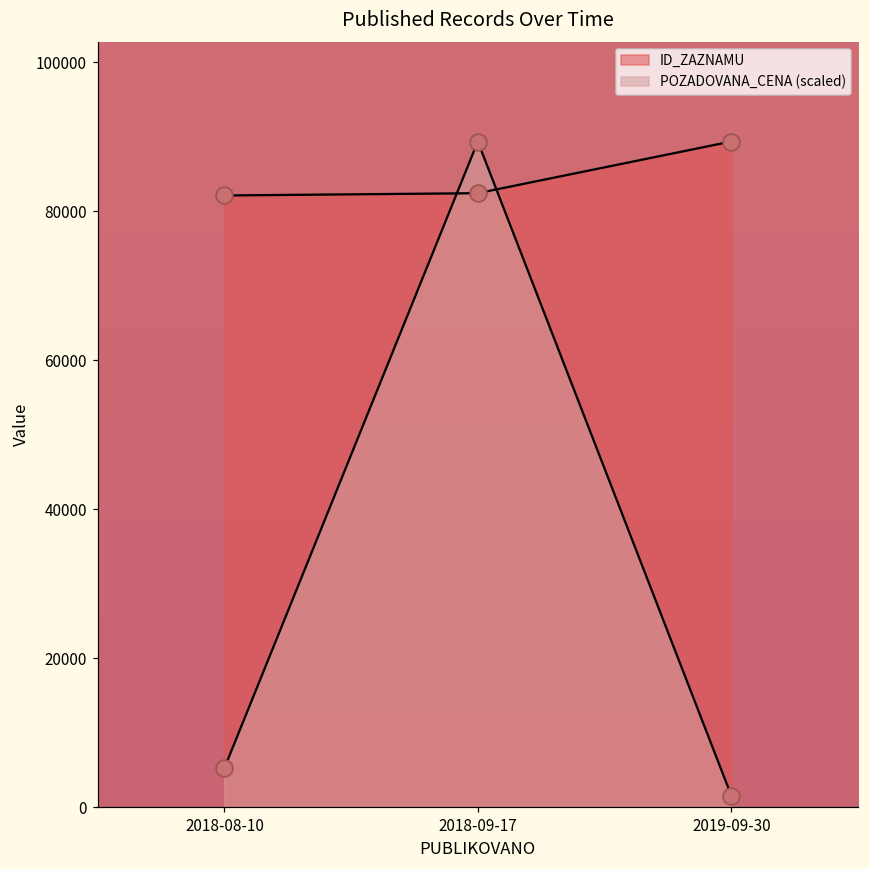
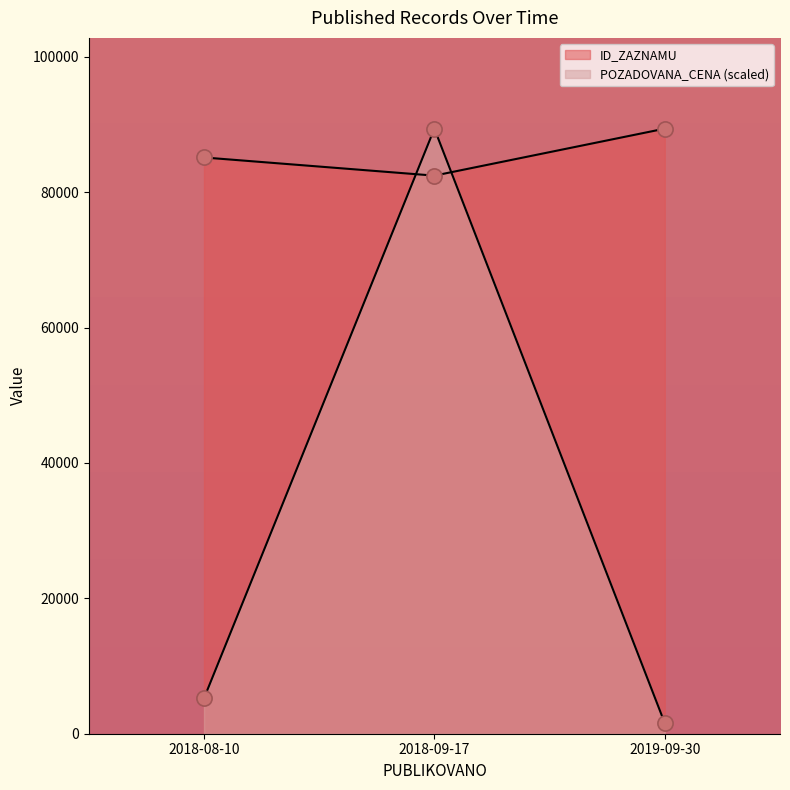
  {
    "ID_ZAZNAMU": {
-     "2018-08-10": 82000,
+     "2018-08-10": 85000,
      "2018-09-17": 82000,
      "2019-09-30": 89000
    },
    "POZADOVANA_CENA (scaled)": {
      "2018-08-10": 5000,
      "2018-09-17": 89000,
      "2019-09-30": 2000
    }
  }
